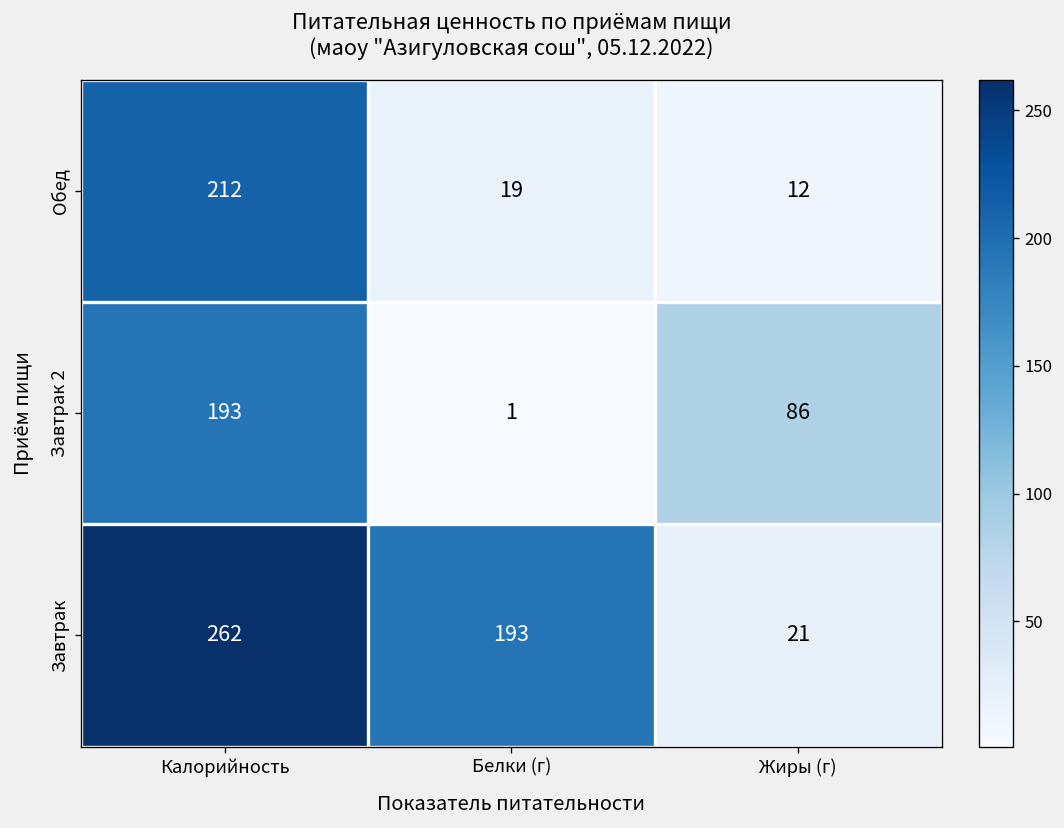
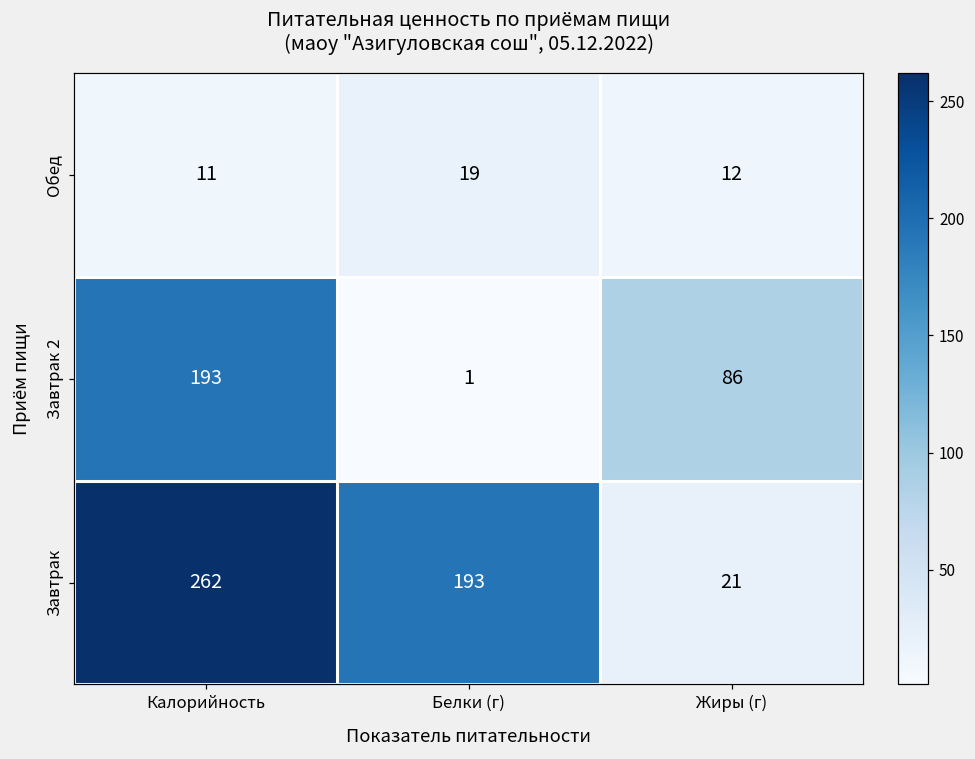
  {
    "Обед": {
-     "Калорийность": 212,
+     "Калорийность": 11,
      "Белки (г)": 19,
      "Жиры (г)": 12
    },
    "Завтрак 2": {
      "Калорийность": 193,
      "Белки (г)": 1,
      "Жиры (г)": 86
    },
    "Завтрак": {
      "Калорийность": 262,
      "Белки (г)": 193,
      "Жиры (г)": 21
    }
  }
